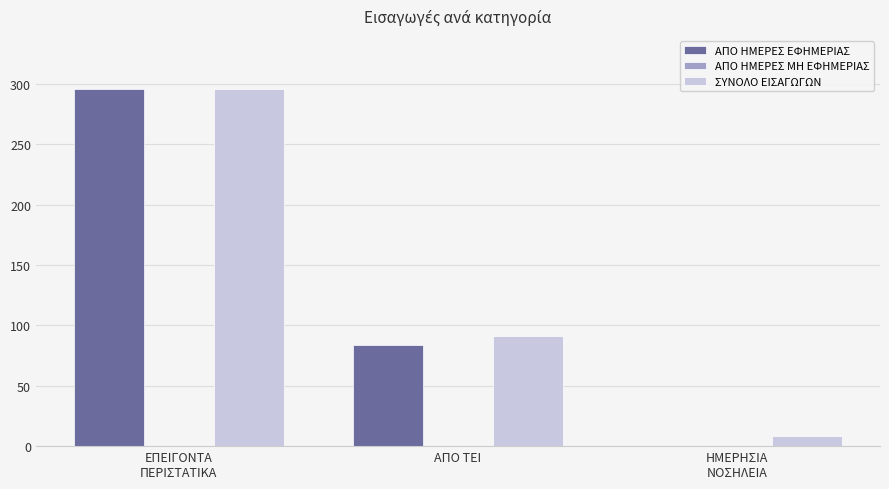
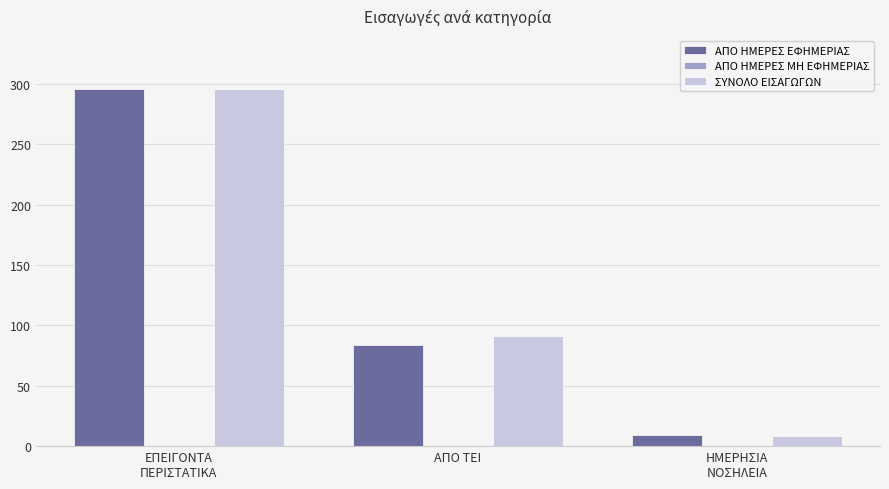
  {
    "ΑΠΟ ΗΜΕΡΕΣ ΕΦΗΜΕΡΙΑΣ": {
      "ΕΠΕΙΓΟΝΤΑ ΠΕΡΙΣΤΑΤΙΚΑ": 296,
      "ΑΠΟ ΤΕΙ": 84,
-     "ΗΜΕΡΗΣΙΑ ΝΟΣΗΛΕΙΑ": 0
+     "ΗΜΕΡΗΣΙΑ ΝΟΣΗΛΕΙΑ": 9
    },
    "ΑΠΟ ΗΜΕΡΕΣ ΜΗ ΕΦΗΜΕΡΙΑΣ": {
      "ΕΠΕΙΓΟΝΤΑ ΠΕΡΙΣΤΑΤΙΚΑ": 0,
      "ΑΠΟ ΤΕΙ": 0,
      "ΗΜΕΡΗΣΙΑ ΝΟΣΗΛΕΙΑ": 0
    },
    "ΣΥΝΟΛΟ ΕΙΣΑΓΩΓΩΝ": {
      "ΕΠΕΙΓΟΝΤΑ ΠΕΡΙΣΤΑΤΙΚΑ": 296,
      "ΑΠΟ ΤΕΙ": 91,
      "ΗΜΕΡΗΣΙΑ ΝΟΣΗΛΕΙΑ": 8
    }
  }
